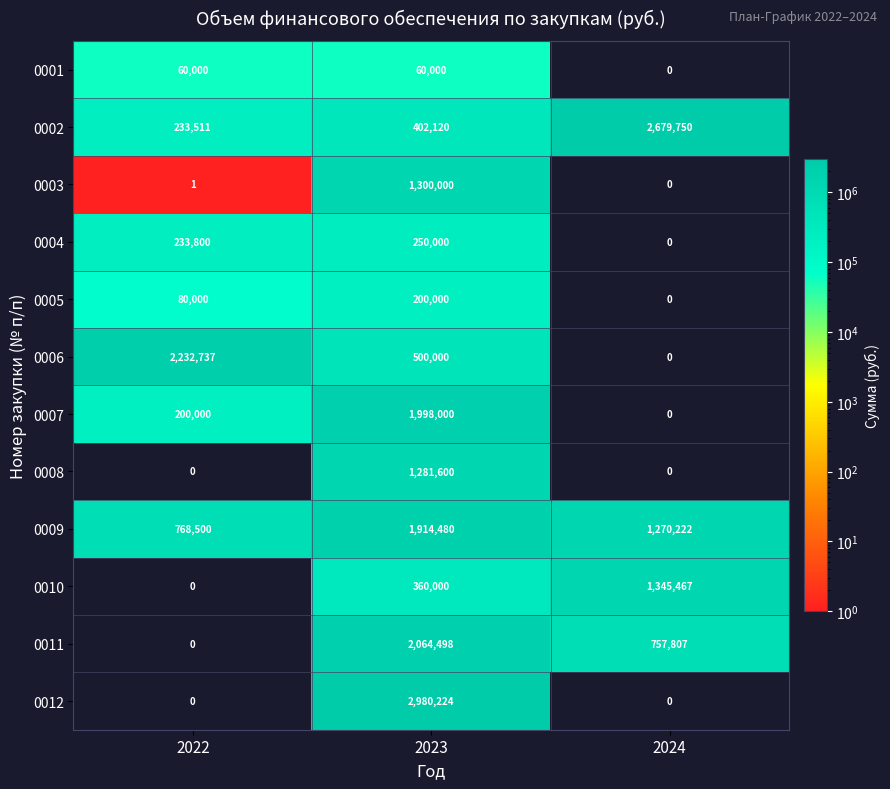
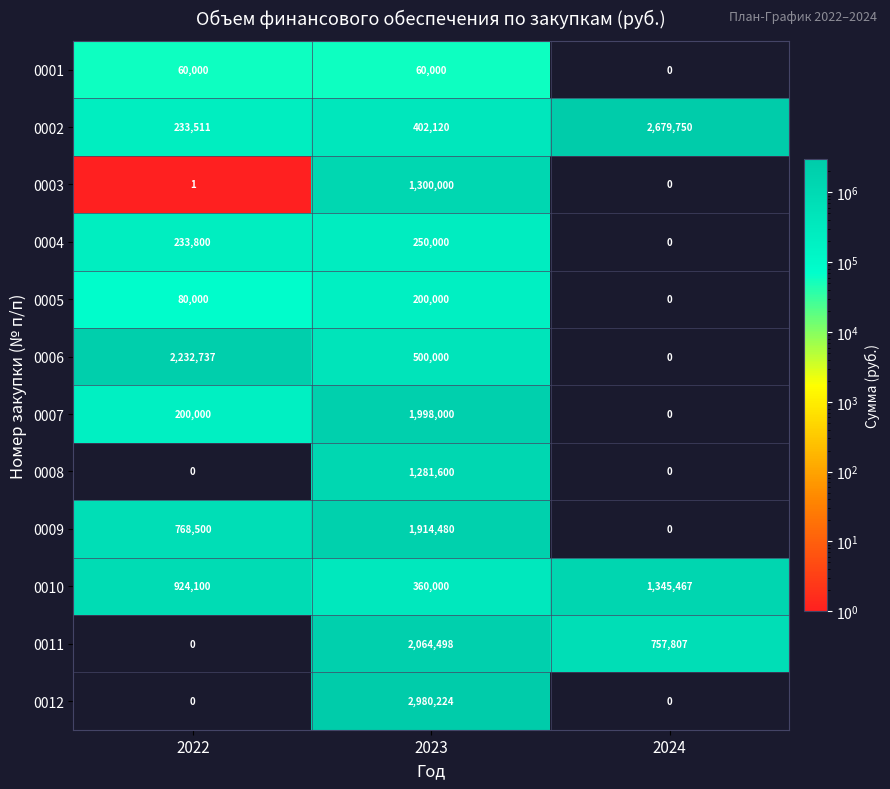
  {
    "0001": {
      "2022": "60,000",
      "2023": "60,000",
      "2024": "0"
    },
    "0002": {
      "2022": "233,511",
      "2023": "402,120",
      "2024": "2,679,750"
    },
    "0003": {
      "2022": "1",
      "2023": "1,300,000",
      "2024": "0"
    },
    "0004": {
      "2022": "233,800",
      "2023": "250,000",
      "2024": "0"
    },
    "0005": {
      "2022": "80,000",
      "2023": "200,000",
      "2024": "0"
    },
    "0006": {
      "2022": "2,232,737",
      "2023": "500,000",
      "2024": "0"
    },
    "0007": {
      "2022": "200,000",
      "2023": "1,998,000",
      "2024": "0"
    },
    "0008": {
      "2022": "0",
      "2023": "1,281,600",
      "2024": "0"
    },
    "0009": {
      "2022": "768,500",
      "2023": "1,914,480",
-     "2024": "1,270,222"
+     "2024": "0"
    },
    "0010": {
-     "2022": "0",
+     "2022": "924,100",
      "2023": "360,000",
      "2024": "1,345,467"
    },
    "0011": {
      "2022": "0",
      "2023": "2,064,498",
      "2024": "757,807"
    },
    "0012": {
      "2022": "0",
      "2023": "2,980,224",
      "2024": "0"
    }
  }
